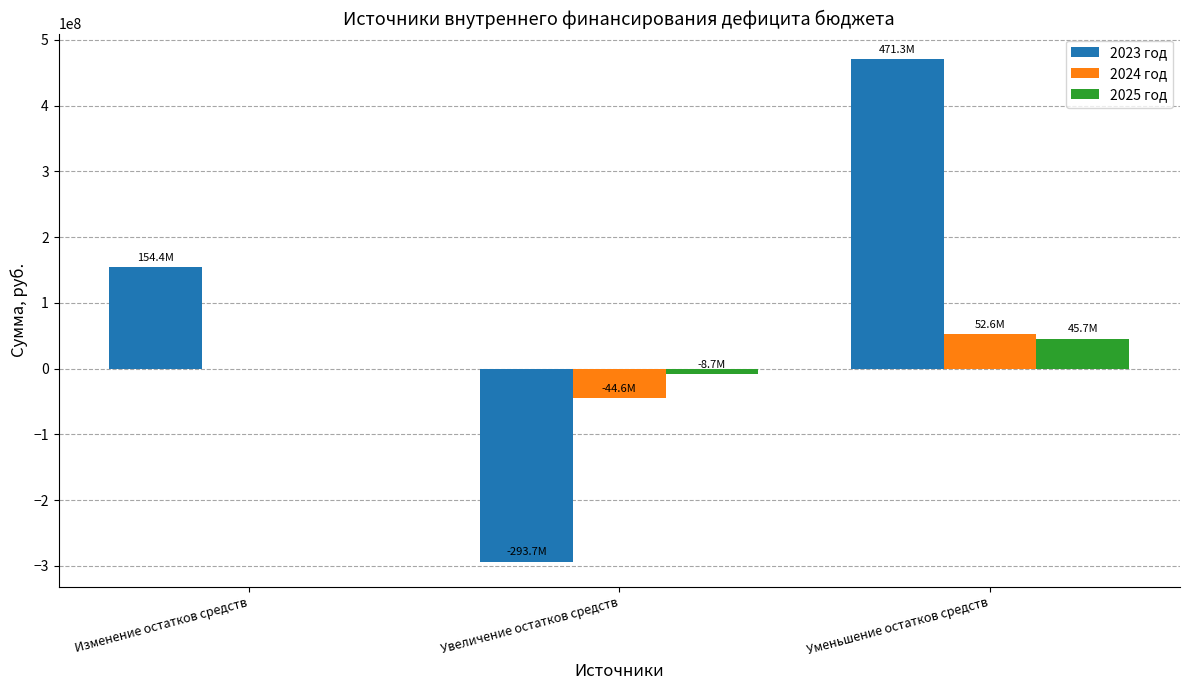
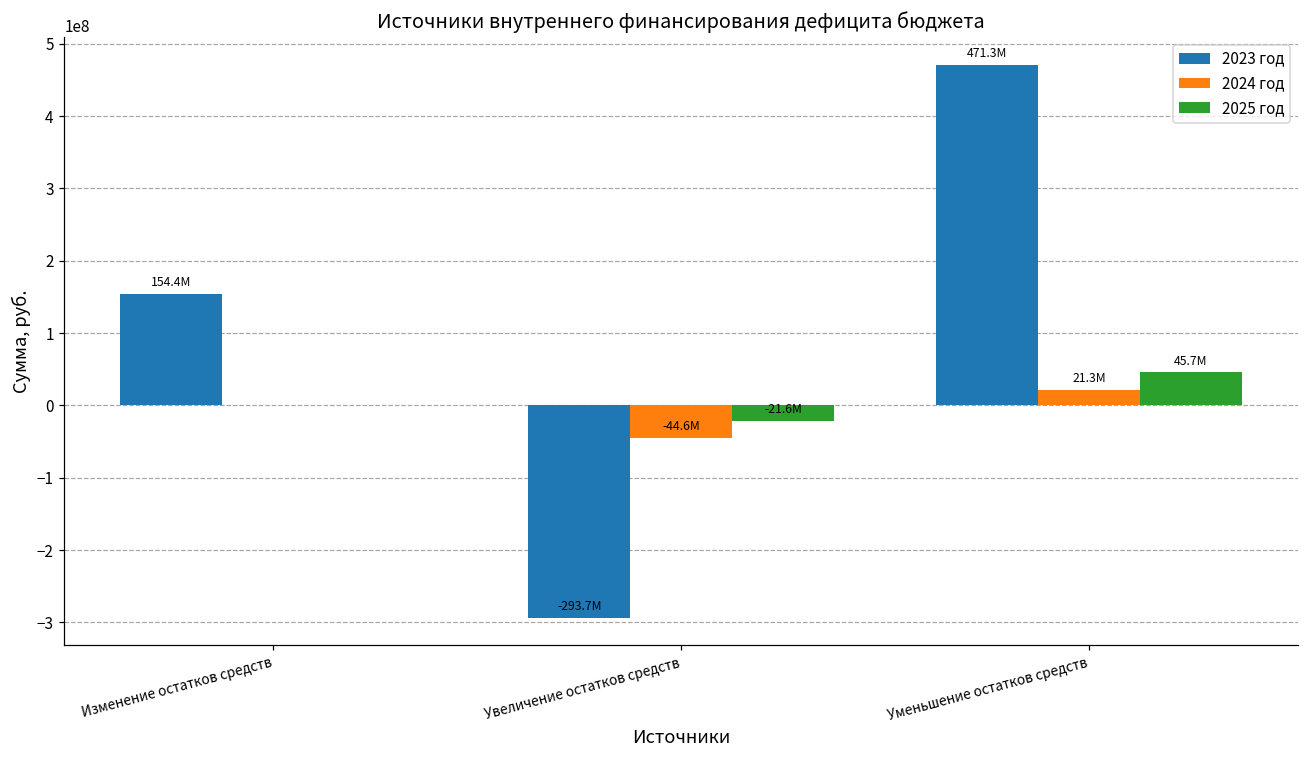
  {
    "2023 год": {
      "Изменение остатков средств": "154.4M",
      "Увеличение остатков средств": "-293.7M",
      "Уменьшение остатков средств": "471.3M"
    },
    "2024 год": {
      "Увеличение остатков средств": "-44.6M",
-     "Уменьшение остатков средств": "52.6M"
+     "Уменьшение остатков средств": "21.3M"
    },
    "2025 год": {
-     "Увеличение остатков средств": "-8.7M",
+     "Увеличение остатков средств": "-21.6M",
      "Уменьшение остатков средств": "45.7M"
    }
  }
